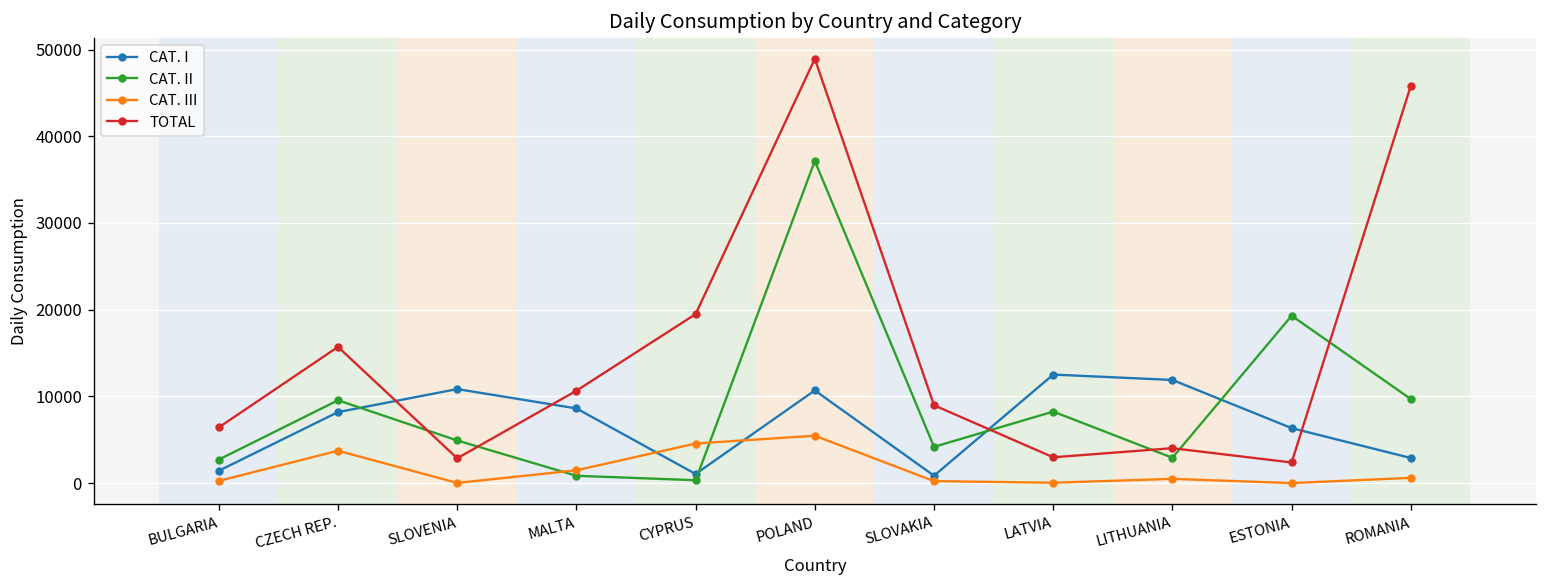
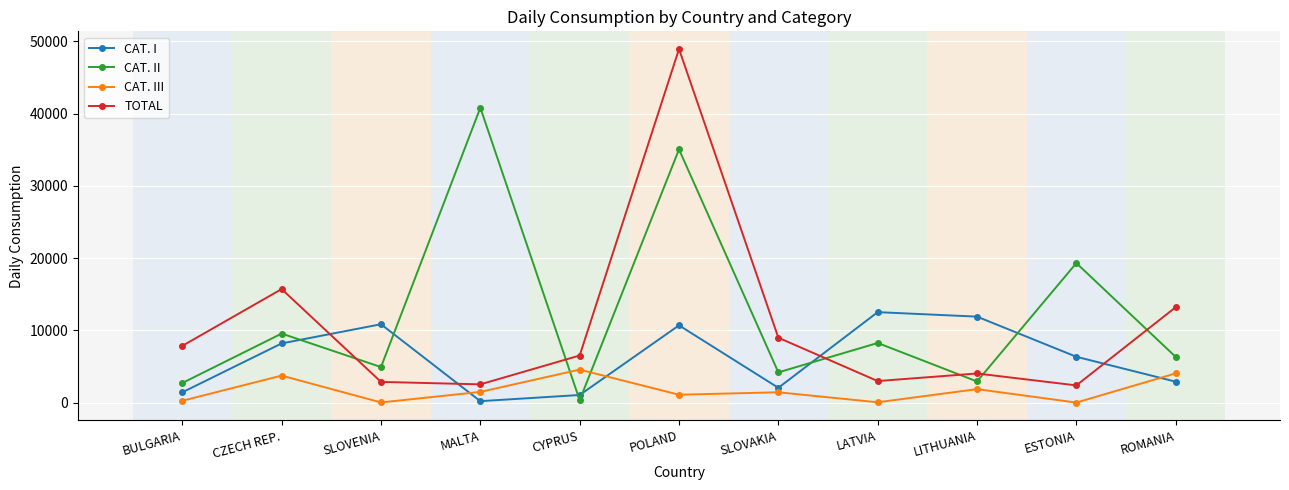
  {
    "CAT. I": {
      "BULGARIA": 1000,
      "CZECH REP.": 8000,
      "SLOVENIA": 11000,
-     "MALTA": 9000,
+     "MALTA": 0,
      "CYPRUS": 1000,
      "POLAND": 11000,
-     "SLOVAKIA": 1000,
+     "SLOVAKIA": 2000,
      "LATVIA": 13000,
      "LITHUANIA": 12000,
      "ESTONIA": 6000,
      "ROMANIA": 3000
    },
    "CAT. II": {
      "BULGARIA": 3000,
      "CZECH REP.": 10000,
      "SLOVENIA": 5000,
-     "MALTA": 1000,
+     "MALTA": 41000,
      "CYPRUS": 0,
-     "POLAND": 37000,
+     "POLAND": 35000,
      "SLOVAKIA": 4000,
      "LATVIA": 8000,
      "LITHUANIA": 3000,
      "ESTONIA": 19000,
-     "ROMANIA": 10000
+     "ROMANIA": 6000
    },
    "CAT. III": {
      "BULGARIA": 0,
      "CZECH REP.": 4000,
      "SLOVENIA": 0,
      "MALTA": 1000,
      "CYPRUS": 5000,
-     "POLAND": 5000,
-     "SLOVAKIA": 0,
+     "POLAND": 1000,
+     "SLOVAKIA": 1000,
      "LATVIA": 0,
-     "LITHUANIA": 0,
+     "LITHUANIA": 2000,
      "ESTONIA": 0,
-     "ROMANIA": 1000
+     "ROMANIA": 4000
    },
    "TOTAL": {
-     "BULGARIA": 6000,
+     "BULGARIA": 8000,
      "CZECH REP.": 16000,
      "SLOVENIA": 3000,
-     "MALTA": 11000,
-     "CYPRUS": 19000,
+     "MALTA": 3000,
+     "CYPRUS": 7000,
      "POLAND": 49000,
      "SLOVAKIA": 9000,
      "LATVIA": 3000,
      "LITHUANIA": 4000,
      "ESTONIA": 2000,
-     "ROMANIA": 46000
+     "ROMANIA": 13000
    }
  }
